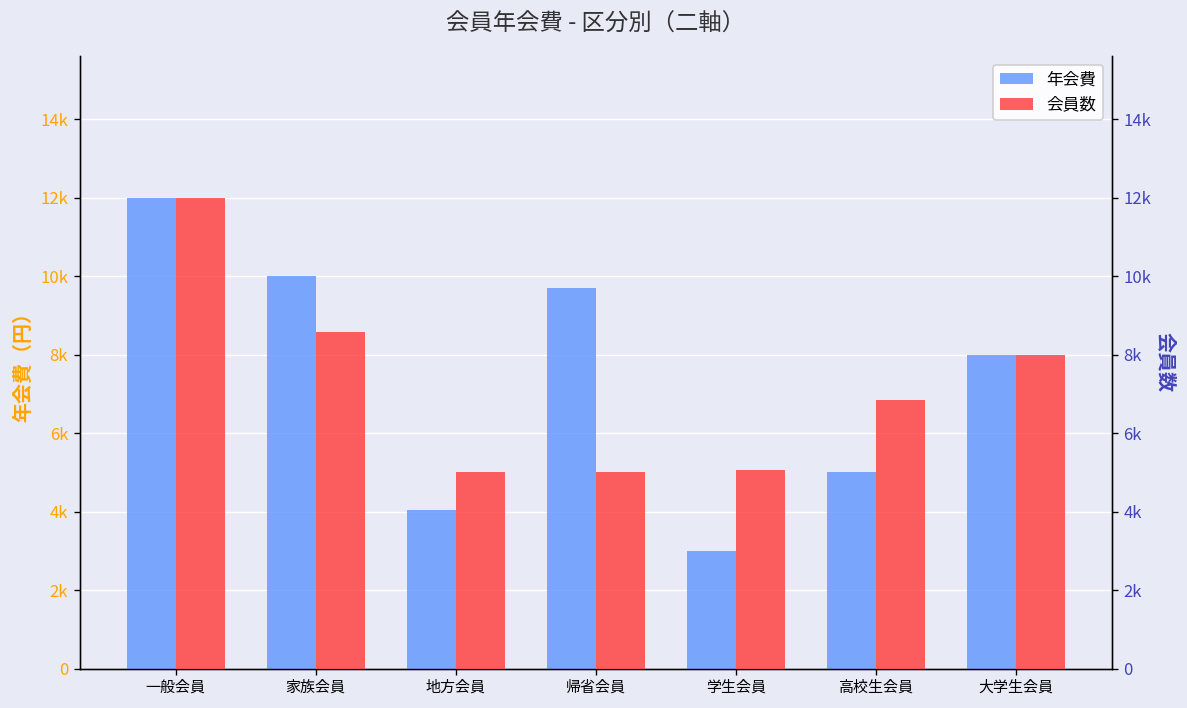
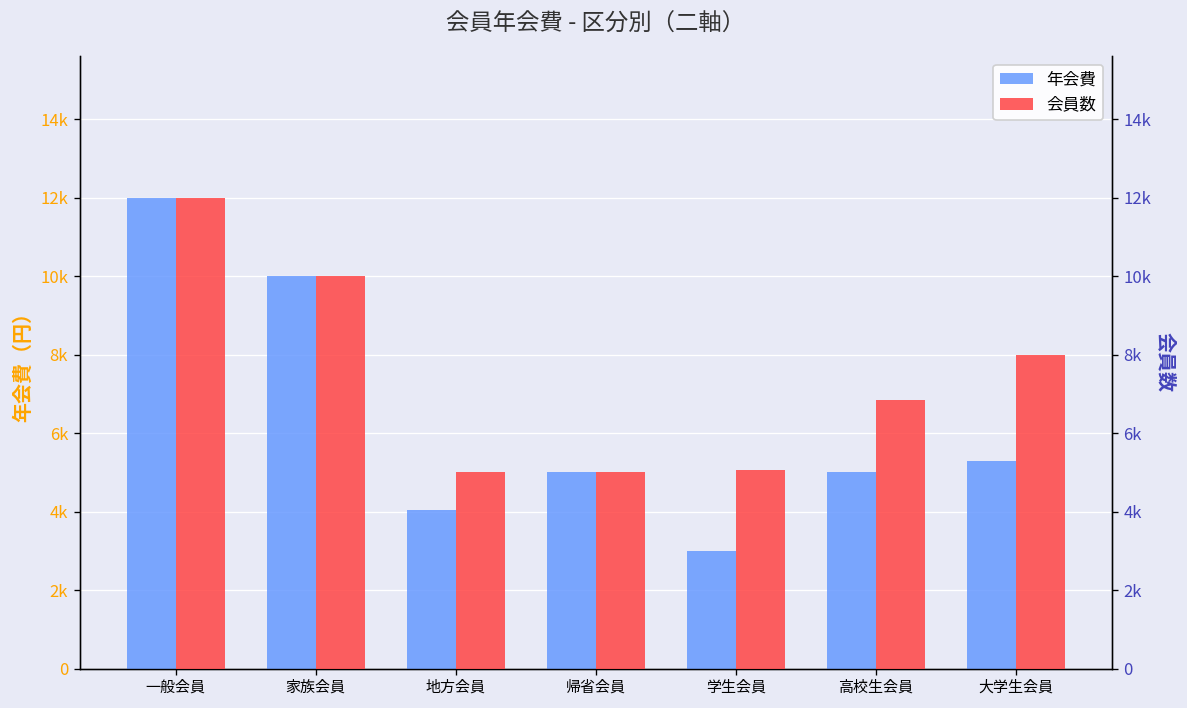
  {
    "年会費": {
      "一般会員": 12000,
      "家族会員": 10000,
      "地方会員": 4000,
-     "帰省会員": 9700,
+     "帰省会員": 5000,
      "学生会員": 3000,
      "高校生会員": 5000,
-     "大学生会員": 8000
+     "大学生会員": 5300
    },
    "会員数": {
      "一般会員": 12000,
-     "家族会員": 8600,
+     "家族会員": 10000,
      "地方会員": 5000,
      "帰省会員": 5000,
      "学生会員": 5100,
      "高校生会員": 6900,
      "大学生会員": 8000
    }
  }
